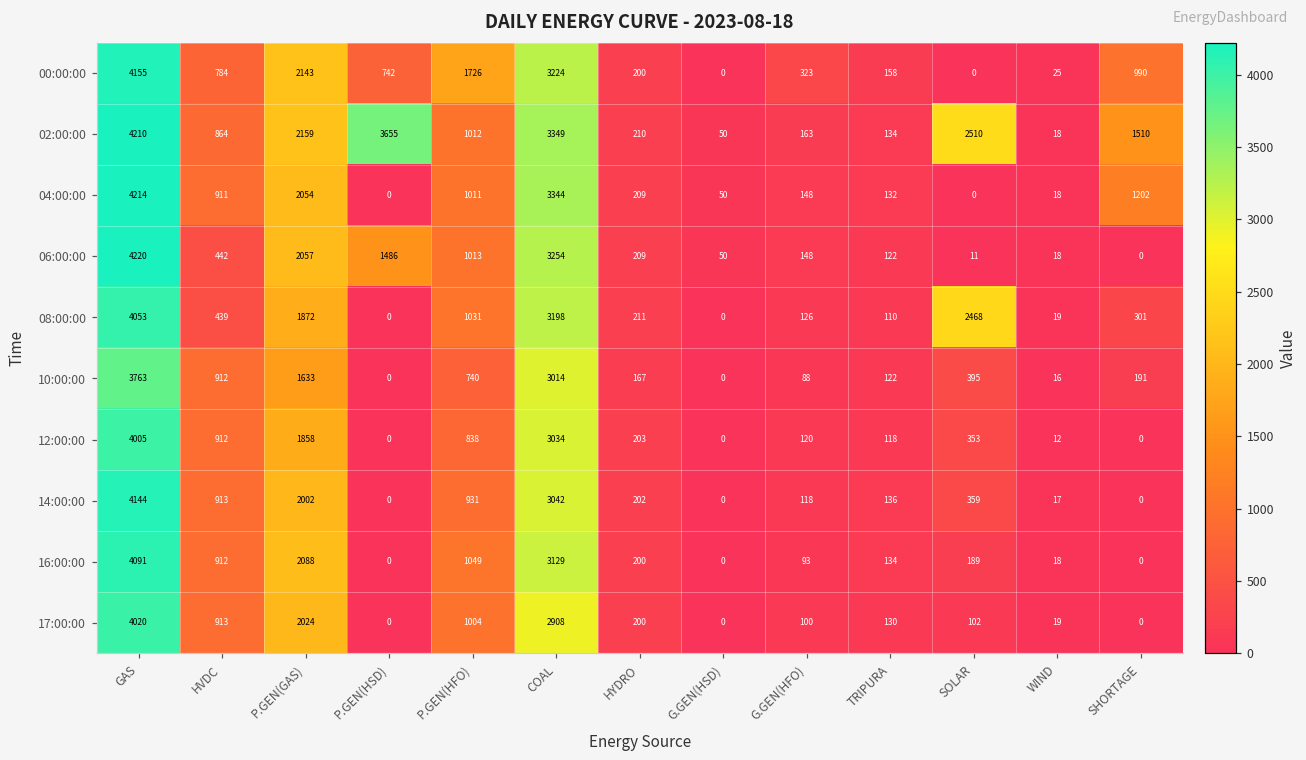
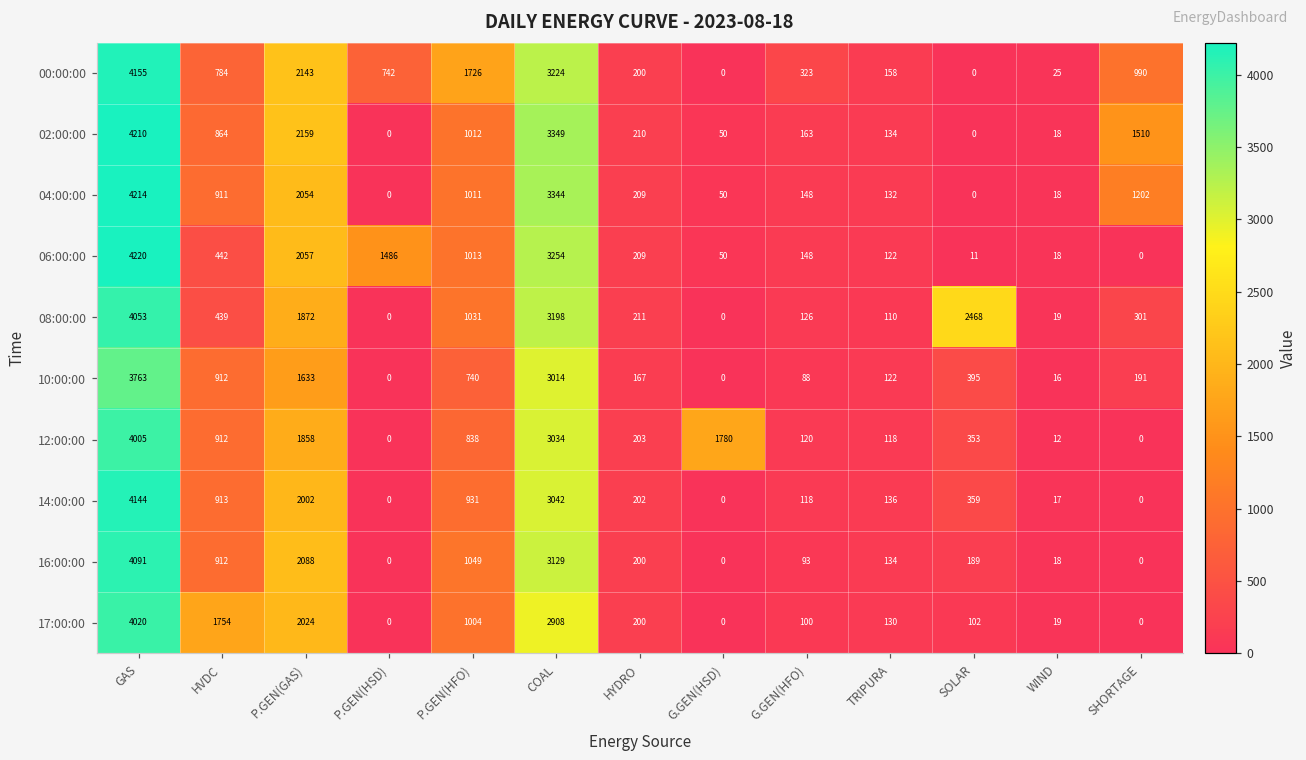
  {
    "00:00:00": {
      "GAS": 4155,
      "HVDC": 784,
      "P.GEN(GAS)": 2143,
      "P.GEN(HSD)": 742,
      "P.GEN(HFO)": 1726,
      "COAL": 3224,
      "HYDRO": 200,
      "G.GEN(HSD)": 0,
      "G.GEN(HFO)": 323,
      "TRIPURA": 158,
      "SOLAR": 0,
      "WIND": 25,
      "SHORTAGE": 990
    },
    "02:00:00": {
      "GAS": 4210,
      "HVDC": 864,
      "P.GEN(GAS)": 2159,
-     "P.GEN(HSD)": 3655,
+     "P.GEN(HSD)": 0,
      "P.GEN(HFO)": 1012,
      "COAL": 3349,
      "HYDRO": 210,
      "G.GEN(HSD)": 50,
      "G.GEN(HFO)": 163,
      "TRIPURA": 134,
-     "SOLAR": 2510,
+     "SOLAR": 0,
      "WIND": 18,
      "SHORTAGE": 1510
    },
    "04:00:00": {
      "GAS": 4214,
      "HVDC": 911,
      "P.GEN(GAS)": 2054,
      "P.GEN(HSD)": 0,
      "P.GEN(HFO)": 1011,
      "COAL": 3344,
      "HYDRO": 209,
      "G.GEN(HSD)": 50,
      "G.GEN(HFO)": 148,
      "TRIPURA": 132,
      "SOLAR": 0,
      "WIND": 18,
      "SHORTAGE": 1202
    },
    "06:00:00": {
      "GAS": 4220,
      "HVDC": 442,
      "P.GEN(GAS)": 2057,
      "P.GEN(HSD)": 1486,
      "P.GEN(HFO)": 1013,
      "COAL": 3254,
      "HYDRO": 209,
      "G.GEN(HSD)": 50,
      "G.GEN(HFO)": 148,
      "TRIPURA": 122,
      "SOLAR": 11,
      "WIND": 18,
      "SHORTAGE": 0
    },
    "08:00:00": {
      "GAS": 4053,
      "HVDC": 439,
      "P.GEN(GAS)": 1872,
      "P.GEN(HSD)": 0,
      "P.GEN(HFO)": 1031,
      "COAL": 3198,
      "HYDRO": 211,
      "G.GEN(HSD)": 0,
      "G.GEN(HFO)": 126,
      "TRIPURA": 110,
      "SOLAR": 2468,
      "WIND": 19,
      "SHORTAGE": 301
    },
    "10:00:00": {
      "GAS": 3763,
      "HVDC": 912,
      "P.GEN(GAS)": 1633,
      "P.GEN(HSD)": 0,
      "P.GEN(HFO)": 740,
      "COAL": 3014,
      "HYDRO": 167,
      "G.GEN(HSD)": 0,
      "G.GEN(HFO)": 88,
      "TRIPURA": 122,
      "SOLAR": 395,
      "WIND": 16,
      "SHORTAGE": 191
    },
    "12:00:00": {
      "GAS": 4005,
      "HVDC": 912,
      "P.GEN(GAS)": 1858,
      "P.GEN(HSD)": 0,
      "P.GEN(HFO)": 838,
      "COAL": 3034,
      "HYDRO": 203,
-     "G.GEN(HSD)": 0,
+     "G.GEN(HSD)": 1780,
      "G.GEN(HFO)": 120,
      "TRIPURA": 118,
      "SOLAR": 353,
      "WIND": 12,
      "SHORTAGE": 0
    },
    "14:00:00": {
      "GAS": 4144,
      "HVDC": 913,
      "P.GEN(GAS)": 2002,
      "P.GEN(HSD)": 0,
      "P.GEN(HFO)": 931,
      "COAL": 3042,
      "HYDRO": 202,
      "G.GEN(HSD)": 0,
      "G.GEN(HFO)": 118,
      "TRIPURA": 136,
      "SOLAR": 359,
      "WIND": 17,
      "SHORTAGE": 0
    },
    "16:00:00": {
      "GAS": 4091,
      "HVDC": 912,
      "P.GEN(GAS)": 2088,
      "P.GEN(HSD)": 0,
      "P.GEN(HFO)": 1049,
      "COAL": 3129,
      "HYDRO": 200,
      "G.GEN(HSD)": 0,
      "G.GEN(HFO)": 93,
      "TRIPURA": 134,
      "SOLAR": 189,
      "WIND": 18,
      "SHORTAGE": 0
    },
    "17:00:00": {
      "GAS": 4020,
-     "HVDC": 913,
+     "HVDC": 1754,
      "P.GEN(GAS)": 2024,
      "P.GEN(HSD)": 0,
      "P.GEN(HFO)": 1004,
      "COAL": 2908,
      "HYDRO": 200,
      "G.GEN(HSD)": 0,
      "G.GEN(HFO)": 100,
      "TRIPURA": 130,
      "SOLAR": 102,
      "WIND": 19,
      "SHORTAGE": 0
    }
  }
